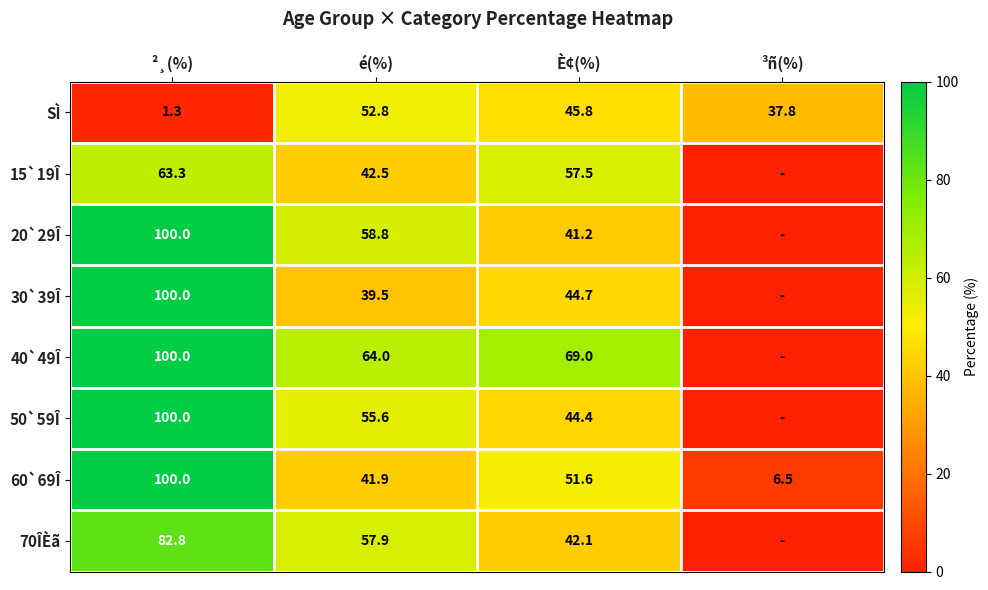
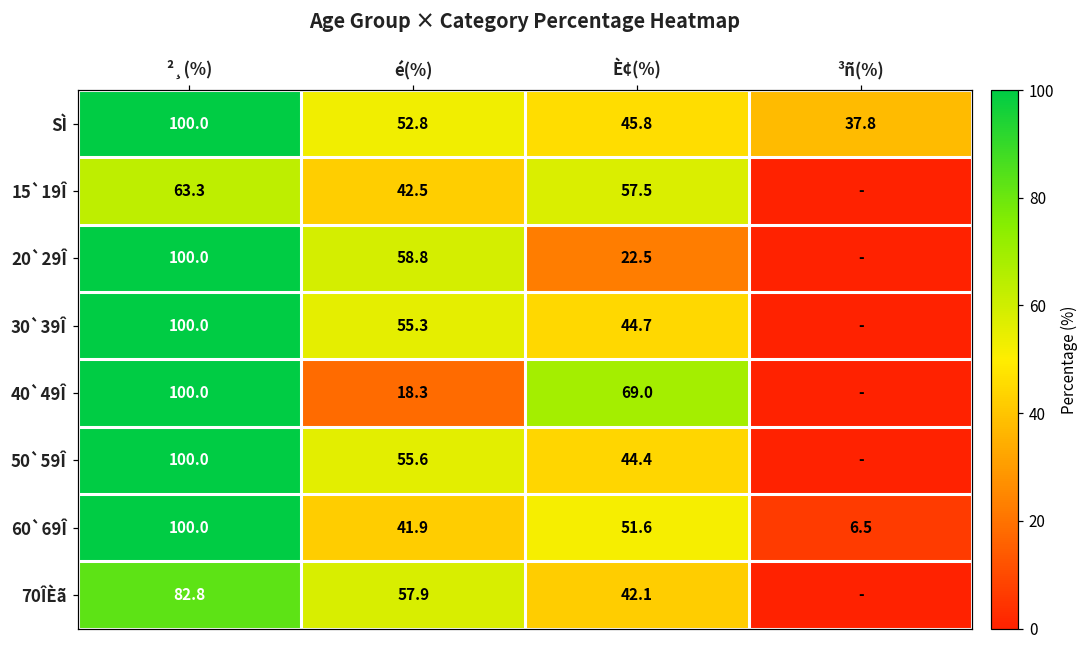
  {
    "SÌ": {
-     "²¸(%)": 1.3,
+     "²¸(%)": 100.0,
      "é(%)": 52.8,
      "È¢(%)": 45.8,
      "³ñ(%)": 37.8
    },
    "15`19Î": {
      "²¸(%)": 63.3,
      "é(%)": 42.5,
      "È¢(%)": 57.5
    },
    "20`29Î": {
      "²¸(%)": 100.0,
      "é(%)": 58.8,
-     "È¢(%)": 41.2
+     "È¢(%)": 22.5
    },
    "30`39Î": {
      "²¸(%)": 100.0,
-     "é(%)": 39.5,
+     "é(%)": 55.3,
      "È¢(%)": 44.7
    },
    "40`49Î": {
      "²¸(%)": 100.0,
-     "é(%)": 64.0,
+     "é(%)": 18.3,
      "È¢(%)": 69.0
    },
    "50`59Î": {
      "²¸(%)": 100.0,
      "é(%)": 55.6,
      "È¢(%)": 44.4
    },
    "60`69Î": {
      "²¸(%)": 100.0,
      "é(%)": 41.9,
      "È¢(%)": 51.6,
      "³ñ(%)": 6.5
    },
    "70ÎÈã": {
      "²¸(%)": 82.8,
      "é(%)": 57.9,
      "È¢(%)": 42.1
    }
  }
